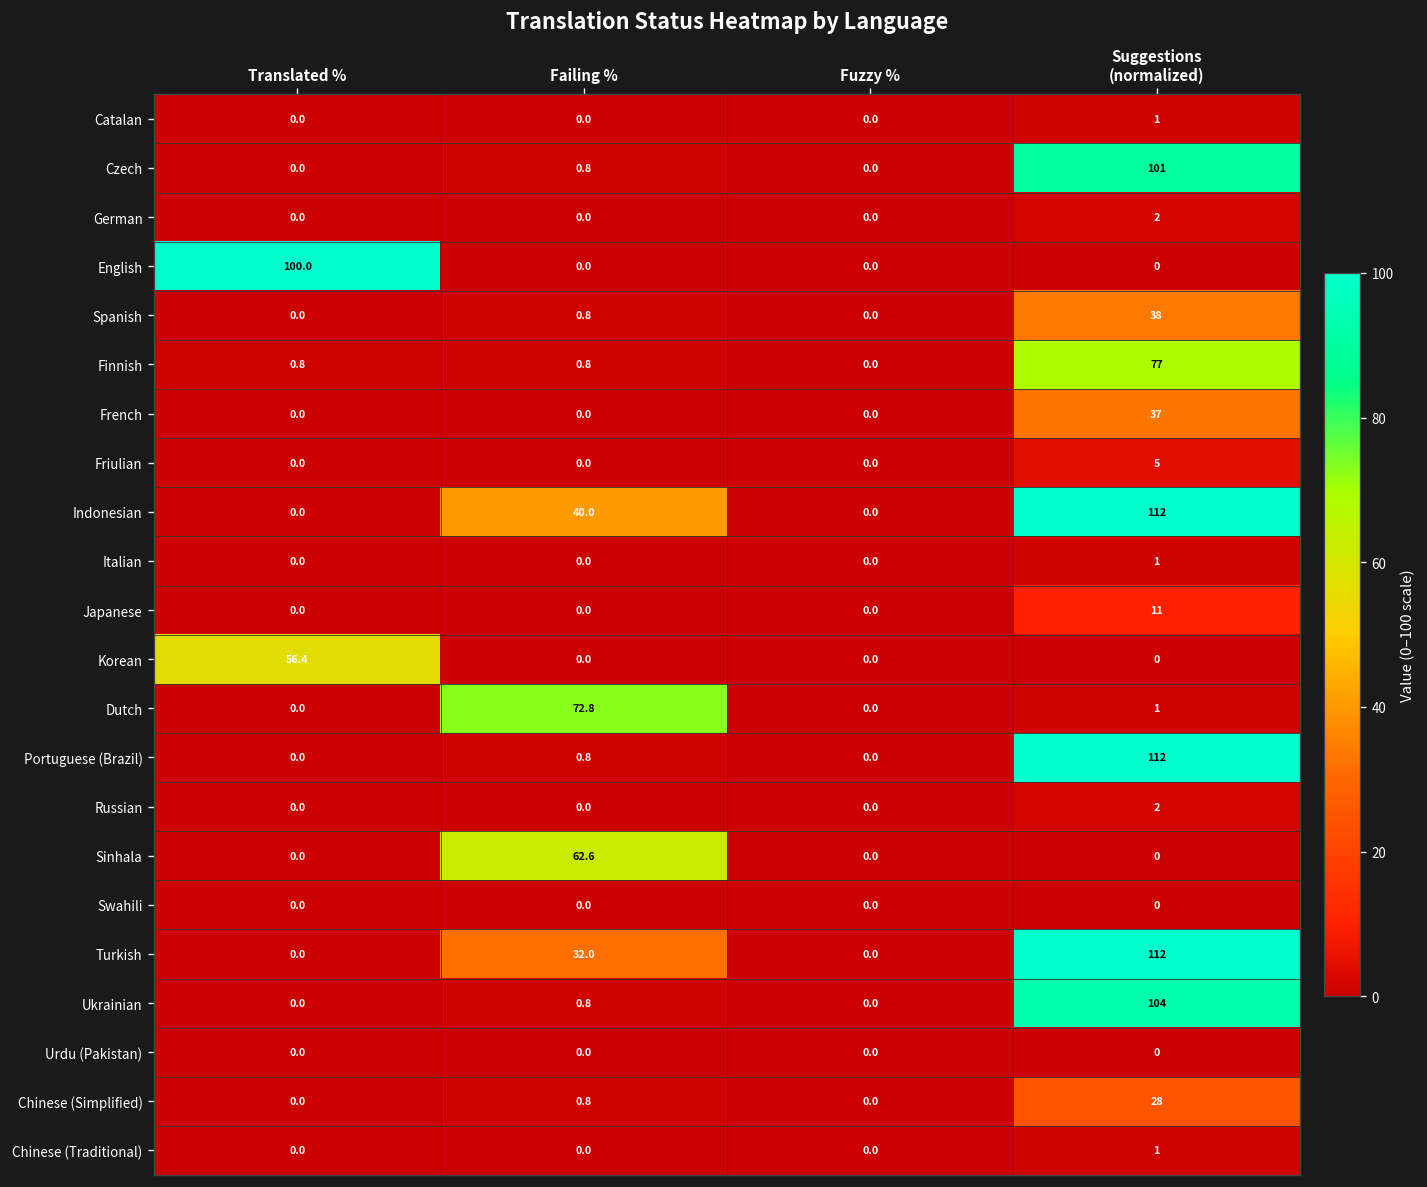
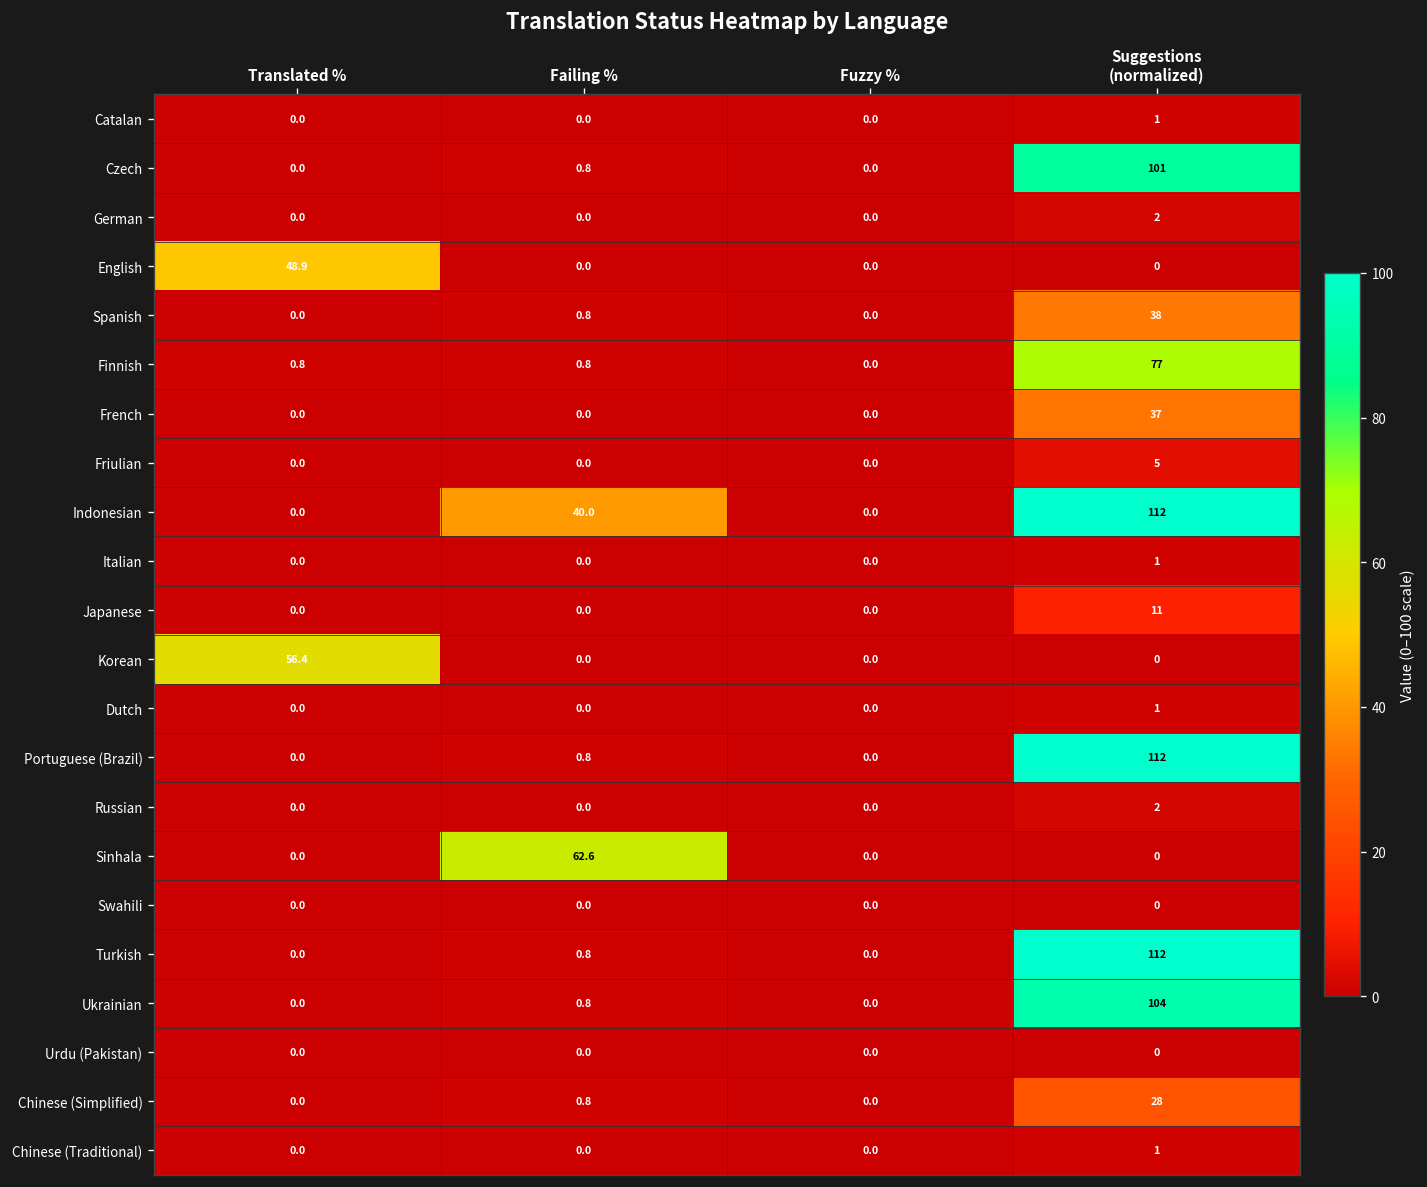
  {
    "Catalan": {
      "Translated %": 0.0,
      "Failing %": 0.0,
      "Fuzzy %": 0.0,
      "Suggestions (normalized)": 1
    },
    "Czech": {
      "Translated %": 0.0,
      "Failing %": 0.8,
      "Fuzzy %": 0.0,
      "Suggestions (normalized)": 101
    },
    "German": {
      "Translated %": 0.0,
      "Failing %": 0.0,
      "Fuzzy %": 0.0,
      "Suggestions (normalized)": 2
    },
    "English": {
-     "Translated %": 100.0,
+     "Translated %": 48.9,
      "Failing %": 0.0,
      "Fuzzy %": 0.0,
      "Suggestions (normalized)": 0
    },
    "Spanish": {
      "Translated %": 0.0,
      "Failing %": 0.8,
      "Fuzzy %": 0.0,
      "Suggestions (normalized)": 38
    },
    "Finnish": {
      "Translated %": 0.8,
      "Failing %": 0.8,
      "Fuzzy %": 0.0,
      "Suggestions (normalized)": 77
    },
    "French": {
      "Translated %": 0.0,
      "Failing %": 0.0,
      "Fuzzy %": 0.0,
      "Suggestions (normalized)": 37
    },
    "Friulian": {
      "Translated %": 0.0,
      "Failing %": 0.0,
      "Fuzzy %": 0.0,
      "Suggestions (normalized)": 5
    },
    "Indonesian": {
      "Translated %": 0.0,
      "Failing %": 40.0,
      "Fuzzy %": 0.0,
      "Suggestions (normalized)": 112
    },
    "Italian": {
      "Translated %": 0.0,
      "Failing %": 0.0,
      "Fuzzy %": 0.0,
      "Suggestions (normalized)": 1
    },
    "Japanese": {
      "Translated %": 0.0,
      "Failing %": 0.0,
      "Fuzzy %": 0.0,
      "Suggestions (normalized)": 11
    },
    "Korean": {
      "Translated %": 56.4,
      "Failing %": 0.0,
      "Fuzzy %": 0.0,
      "Suggestions (normalized)": 0
    },
    "Dutch": {
      "Translated %": 0.0,
-     "Failing %": 72.8,
+     "Failing %": 0.0,
      "Fuzzy %": 0.0,
      "Suggestions (normalized)": 1
    },
    "Portuguese (Brazil)": {
      "Translated %": 0.0,
      "Failing %": 0.8,
      "Fuzzy %": 0.0,
      "Suggestions (normalized)": 112
    },
    "Russian": {
      "Translated %": 0.0,
      "Failing %": 0.0,
      "Fuzzy %": 0.0,
      "Suggestions (normalized)": 2
    },
    "Sinhala": {
      "Translated %": 0.0,
      "Failing %": 62.6,
      "Fuzzy %": 0.0,
      "Suggestions (normalized)": 0
    },
    "Swahili": {
      "Translated %": 0.0,
      "Failing %": 0.0,
      "Fuzzy %": 0.0,
      "Suggestions (normalized)": 0
    },
    "Turkish": {
      "Translated %": 0.0,
-     "Failing %": 32.0,
+     "Failing %": 0.8,
      "Fuzzy %": 0.0,
      "Suggestions (normalized)": 112
    },
    "Ukrainian": {
      "Translated %": 0.0,
      "Failing %": 0.8,
      "Fuzzy %": 0.0,
      "Suggestions (normalized)": 104
    },
    "Urdu (Pakistan)": {
      "Translated %": 0.0,
      "Failing %": 0.0,
      "Fuzzy %": 0.0,
      "Suggestions (normalized)": 0
    },
    "Chinese (Simplified)": {
      "Translated %": 0.0,
      "Failing %": 0.8,
      "Fuzzy %": 0.0,
      "Suggestions (normalized)": 28
    },
    "Chinese (Traditional)": {
      "Translated %": 0.0,
      "Failing %": 0.0,
      "Fuzzy %": 0.0,
      "Suggestions (normalized)": 1
    }
  }
